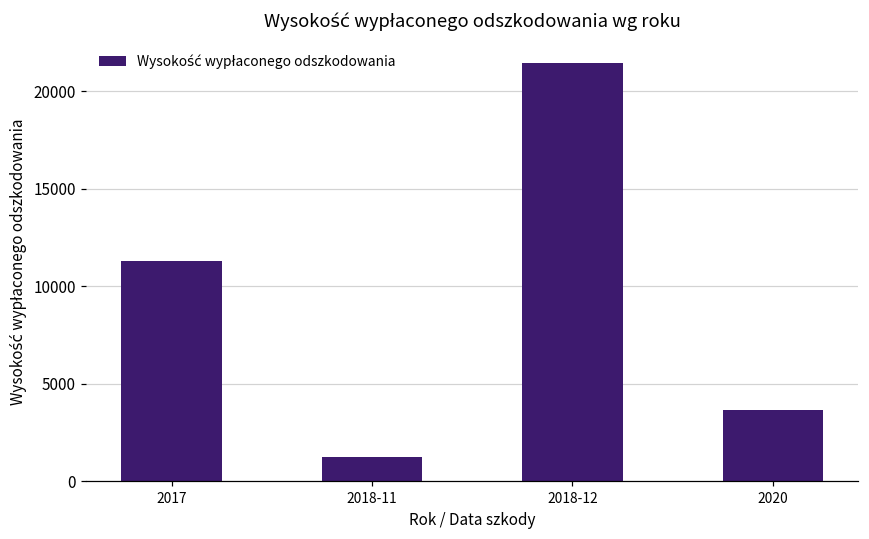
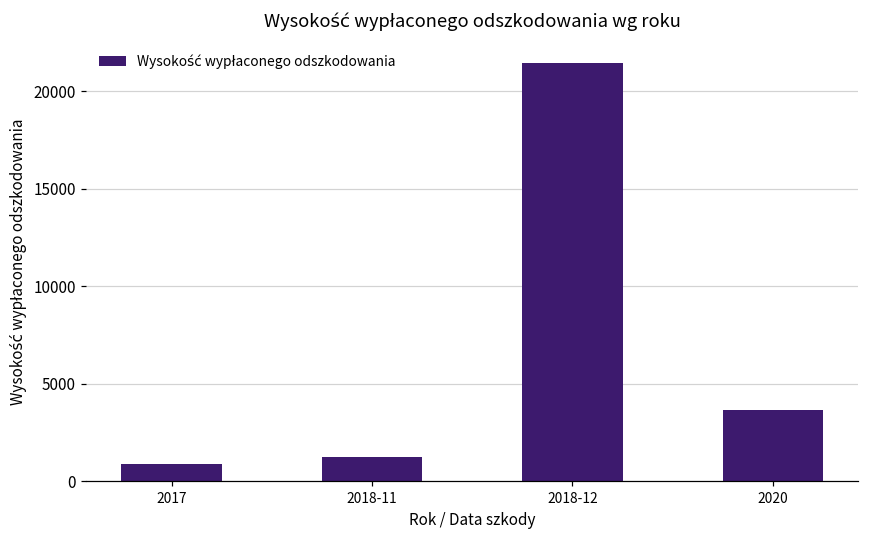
  {
-   "2017": 11300,
+   "2017": 900,
    "2018-11": 1300,
    "2018-12": 21400,
    "2020": 3700
  }
